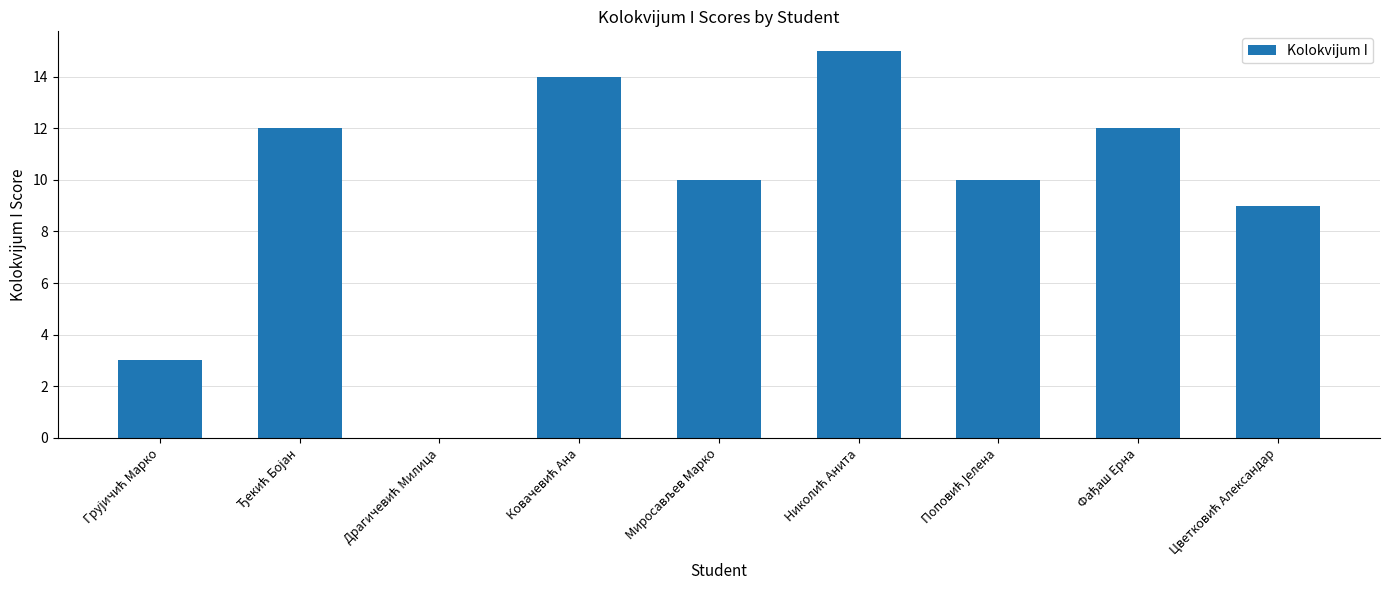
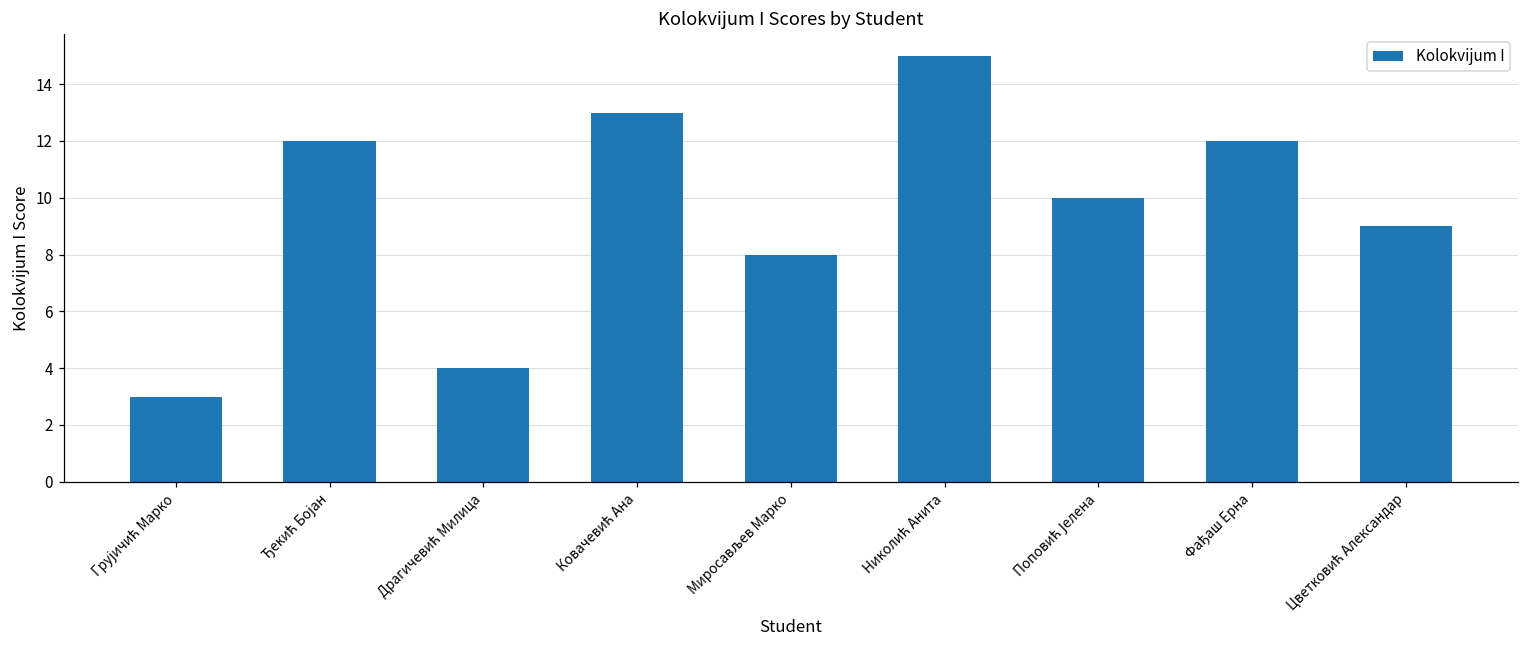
  {
    "Грујичић Марко": 3,
    "Ђекић Бојан": 12,
-   "Драгичевић Милица": 0,
-   "Ковачевић Ана": 14,
-   "Миросављев Марко": 10,
+   "Драгичевић Милица": 4,
+   "Ковачевић Ана": 13,
+   "Миросављев Марко": 8,
    "Николић Анита": 15,
    "Поповић Јелена": 10,
    "Фађаш Ерна": 12,
    "Цветковић Александар": 9
  }
